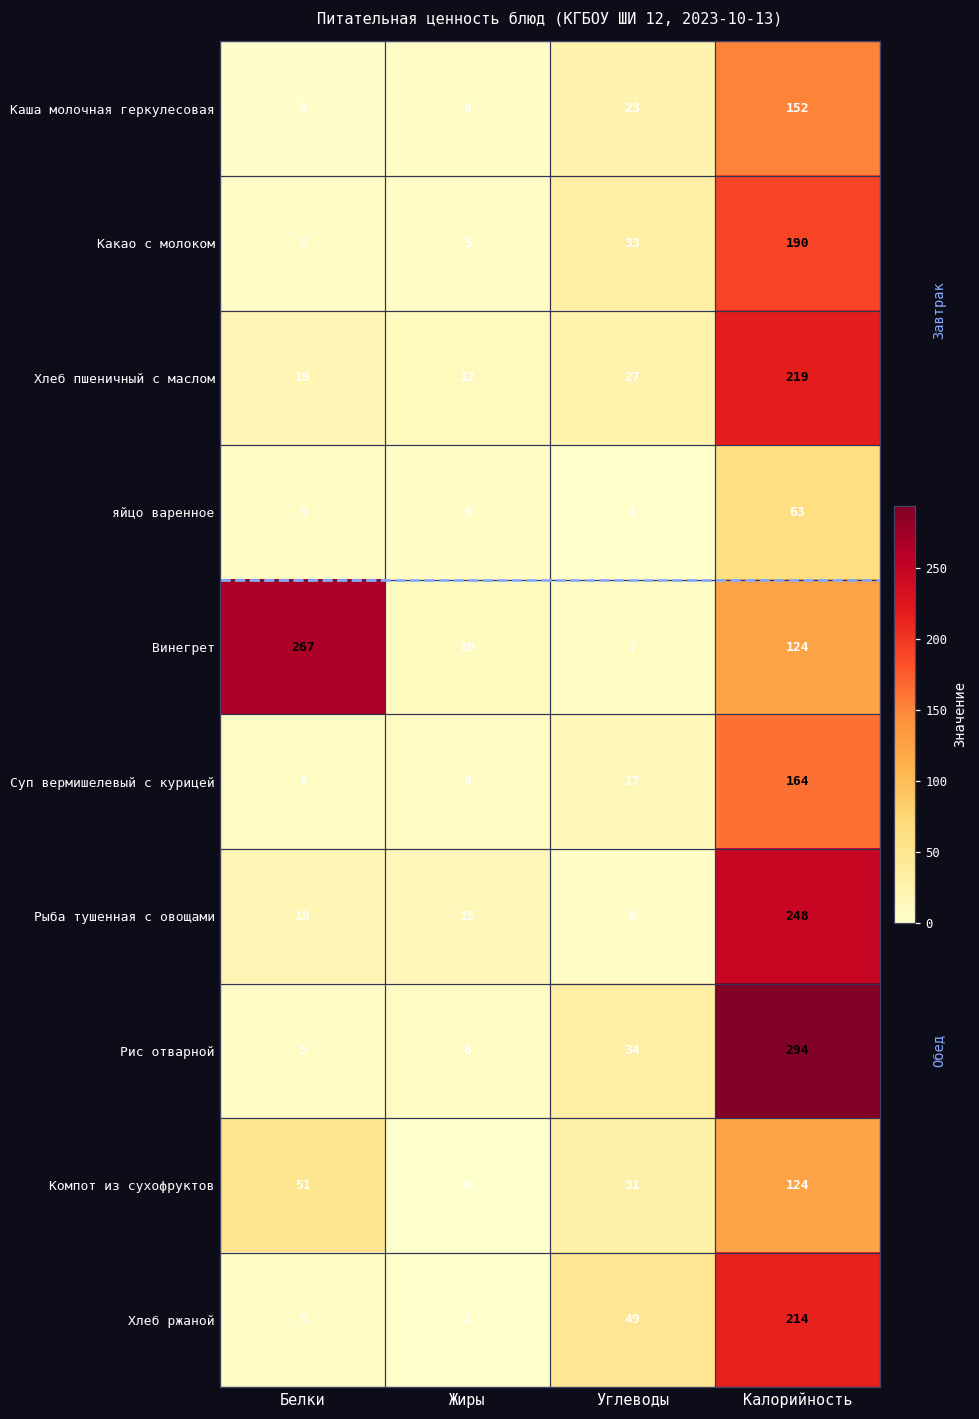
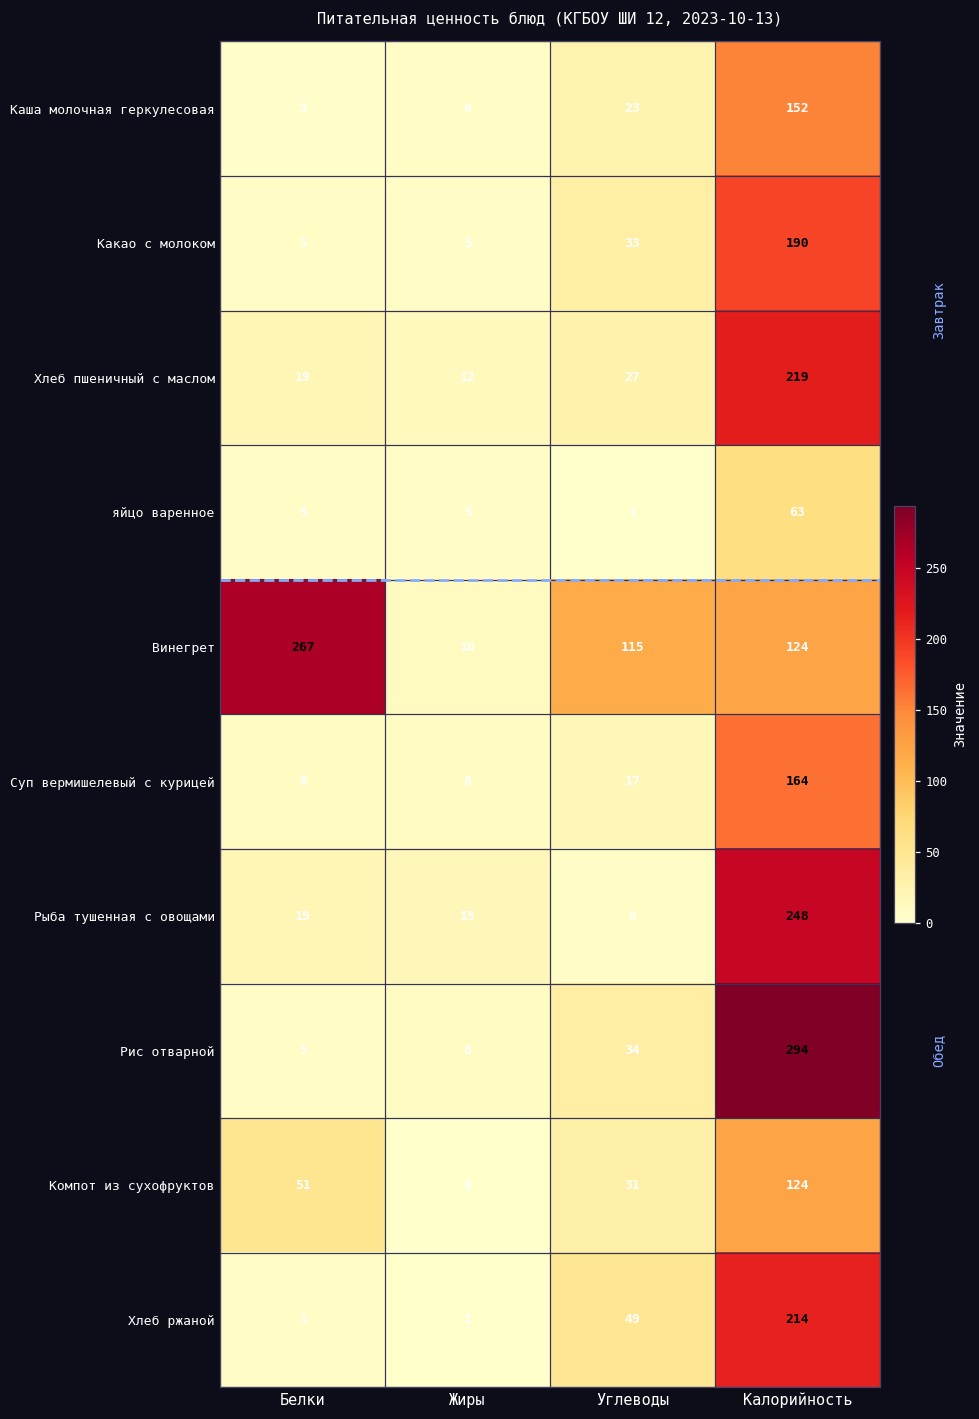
  {
    "Каша молочная геркулесовая": {
      "Белки": 3,
      "Жиры": 6,
      "Углеводы": 23,
      "Калорийность": 152
    },
    "Какао с молоком": {
      "Белки": 5,
      "Жиры": 5,
      "Углеводы": 33,
      "Калорийность": 190
    },
    "Хлеб пшеничный с маслом": {
      "Белки": 19,
      "Жиры": 12,
      "Углеводы": 27,
      "Калорийность": 219
    },
    "яйцо варенное": {
      "Белки": 5,
      "Жиры": 5,
      "Углеводы": 1,
      "Калорийность": 63
    },
    "Винегрет": {
      "Белки": 267,
      "Жиры": 10,
-     "Углеводы": 7,
+     "Углеводы": 115,
      "Калорийность": 124
    },
    "Суп вермишелевый с курицей": {
      "Белки": 8,
      "Жиры": 8,
      "Углеводы": 17,
      "Калорийность": 164
    },
    "Рыба тушенная с овощами": {
      "Белки": 19,
      "Жиры": 15,
      "Углеводы": 6,
      "Калорийность": 248
    },
    "Рис отварной": {
      "Белки": 5,
      "Жиры": 8,
      "Углеводы": 34,
      "Калорийность": 294
    },
    "Компот из сухофруктов": {
      "Белки": 51,
      "Жиры": 0,
      "Углеводы": 31,
      "Калорийность": 124
    },
    "Хлеб ржаной": {
      "Белки": 5,
      "Жиры": 1,
      "Углеводы": 49,
      "Калорийность": 214
    }
  }
